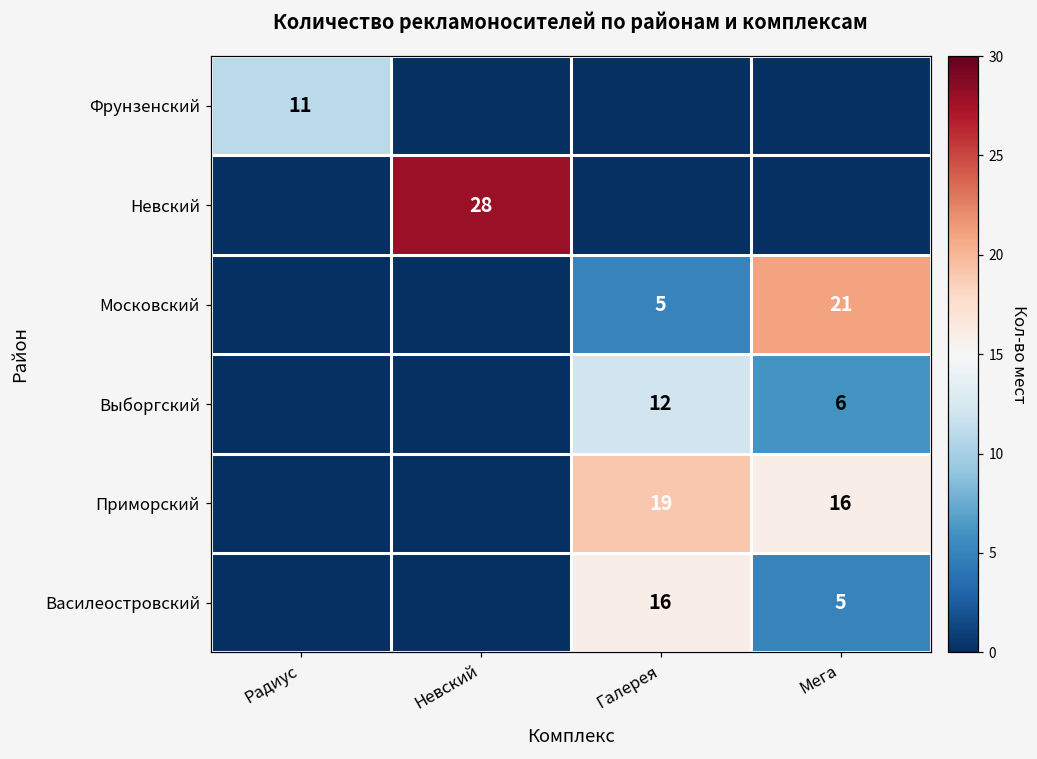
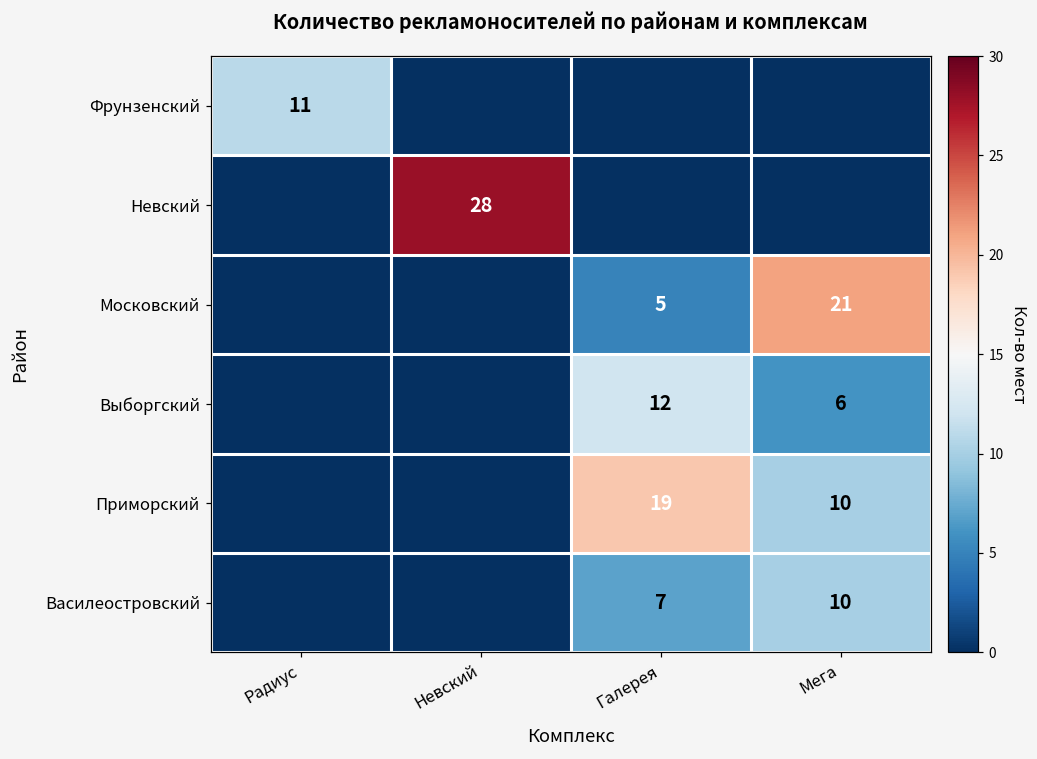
  {
    "Фрунзенский": {
      "Радиус": 11
    },
    "Невский": {
      "Невский": 28
    },
    "Московский": {
      "Галерея": 5,
      "Мега": 21
    },
    "Выборгский": {
      "Галерея": 12,
      "Мега": 6
    },
    "Приморский": {
      "Галерея": 19,
-     "Мега": 16
+     "Мега": 10
    },
    "Василеостровский": {
-     "Галерея": 16,
-     "Мега": 5
+     "Галерея": 7,
+     "Мега": 10
    }
  }
